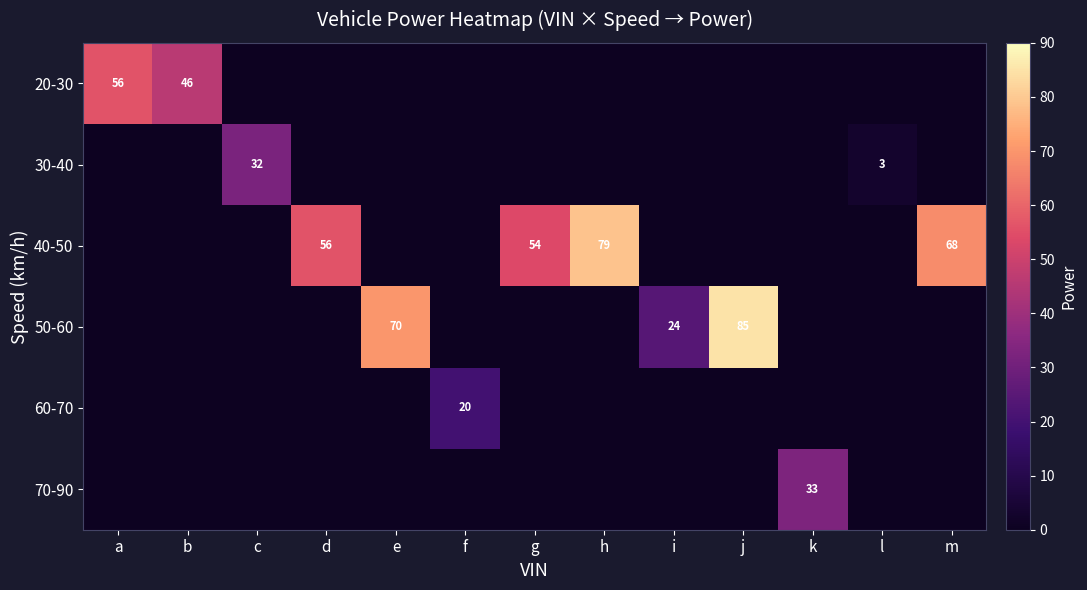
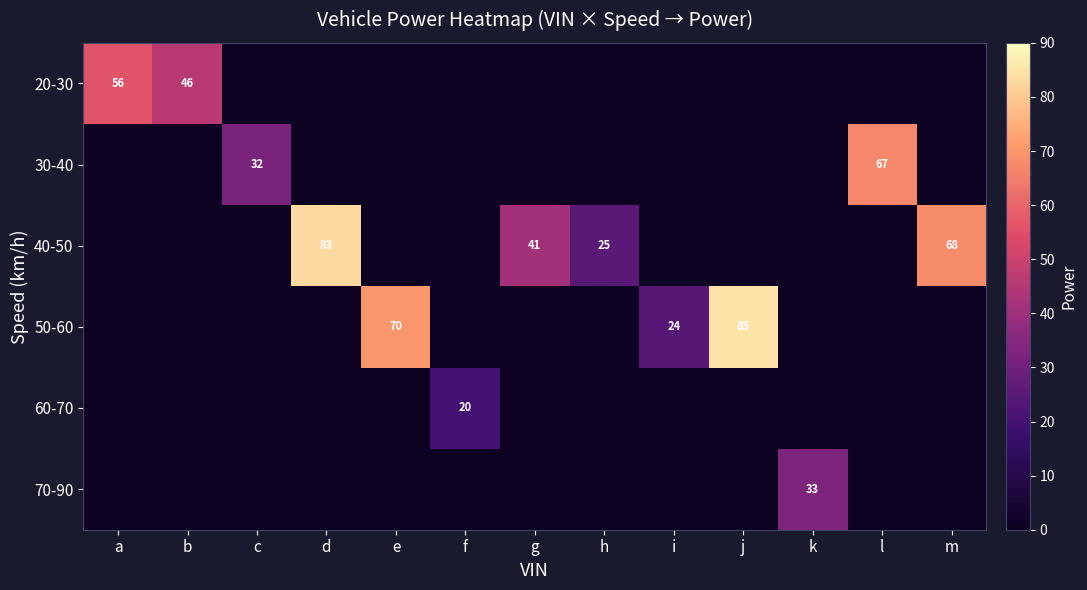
  {
    "20-30": {
      "a": 56,
      "b": 46
    },
    "30-40": {
      "c": 32,
-     "l": 3
+     "l": 67
    },
    "40-50": {
-     "d": 56,
-     "g": 54,
-     "h": 79,
+     "d": 83,
+     "g": 41,
+     "h": 25,
      "m": 68
    },
    "50-60": {
      "e": 70,
      "i": 24,
      "j": 85
    },
    "60-70": {
      "f": 20
    },
    "70-90": {
      "k": 33
    }
  }
